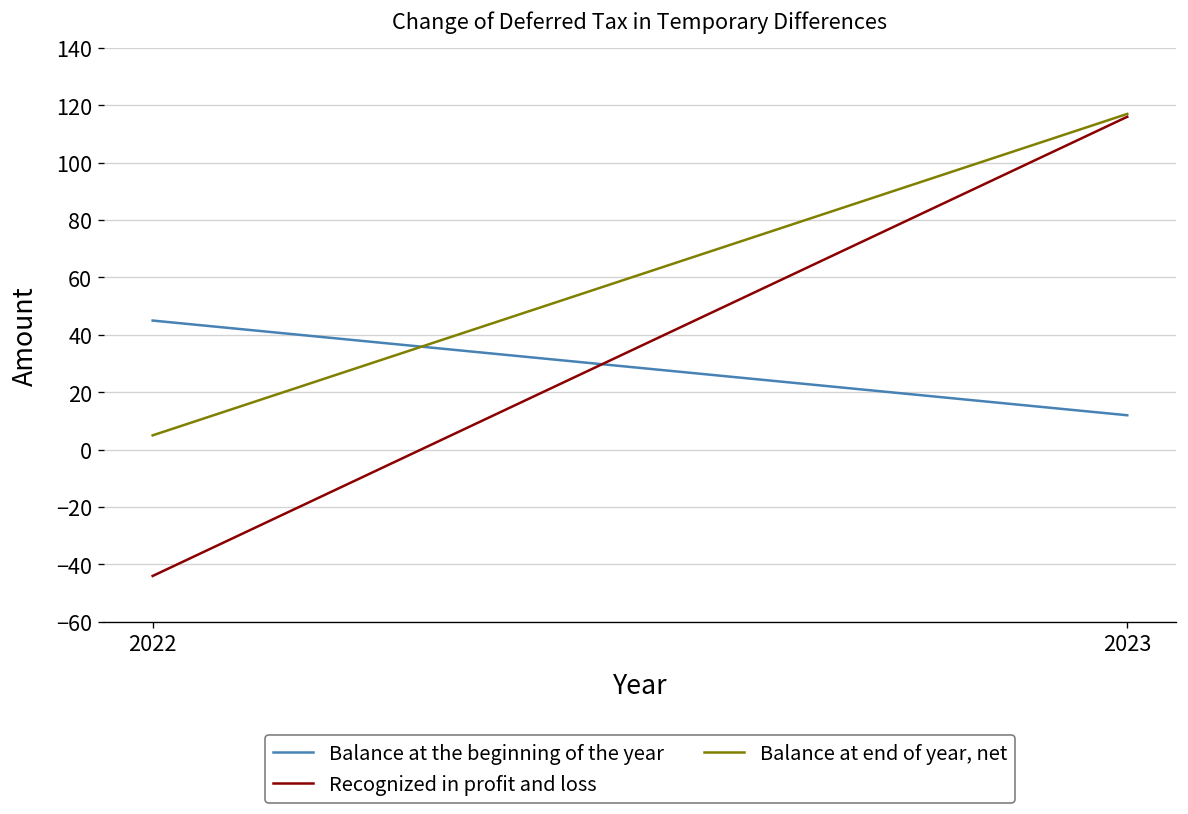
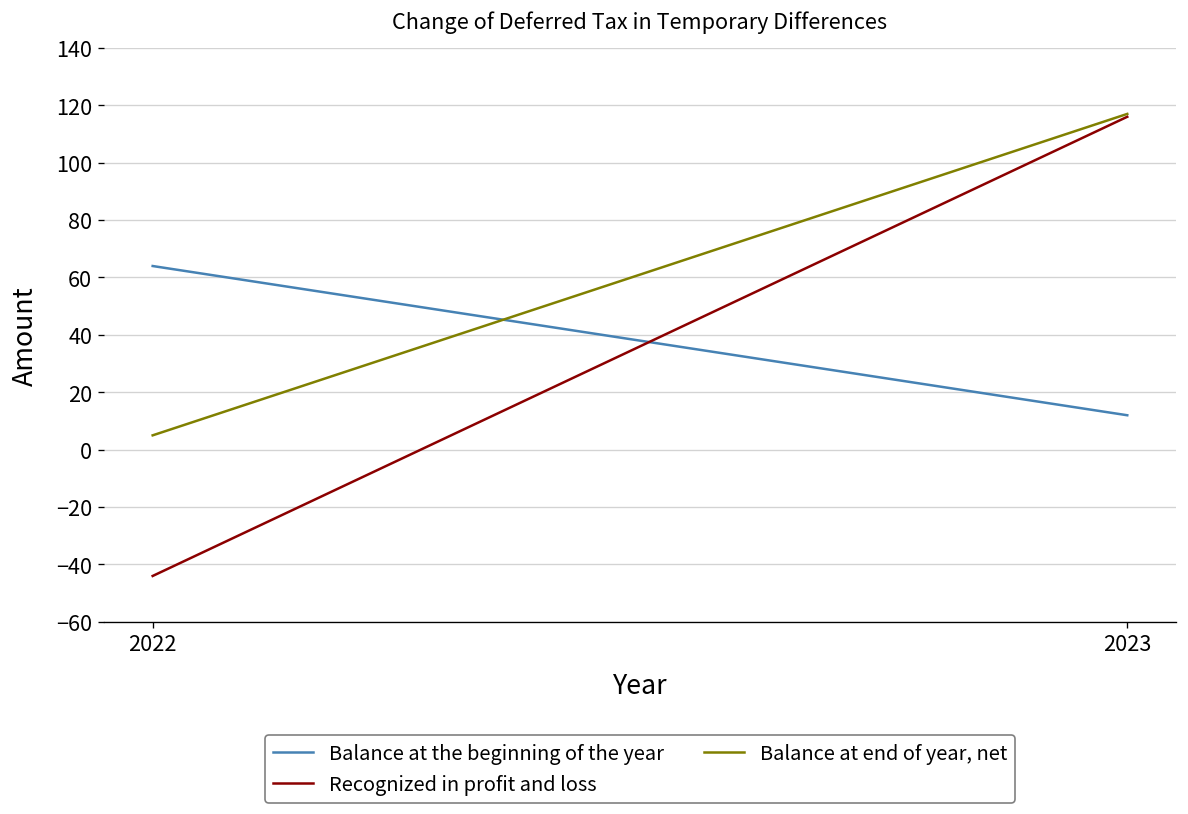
  {
    "Balance at the beginning of the year": {
-     "2022": 45,
+     "2022": 64,
      "2023": 12
    },
    "Recognized in profit and loss": {
      "2022": -44
    },
    "Balance at end of year, net": {
      "2022": 5
    }
  }
